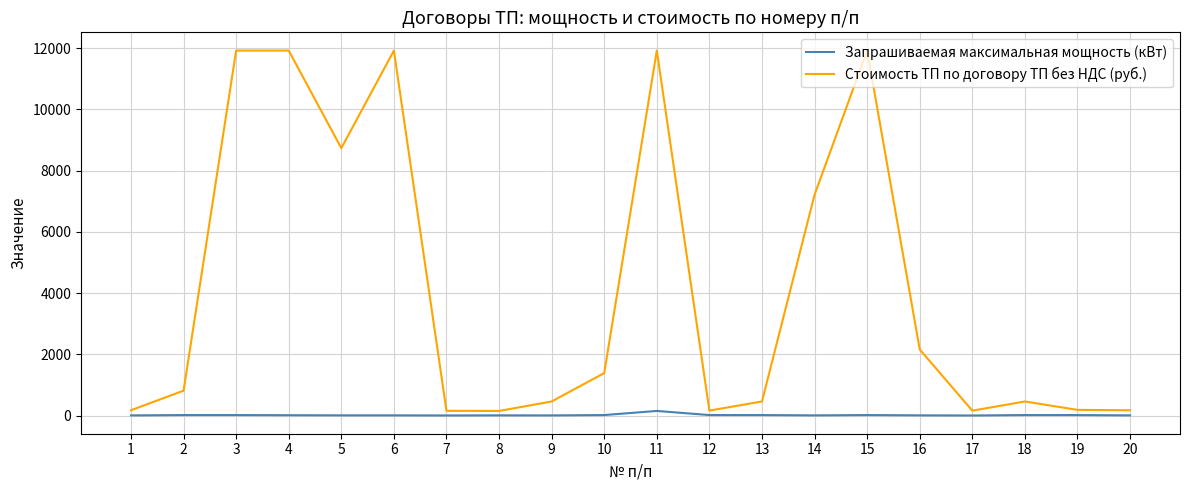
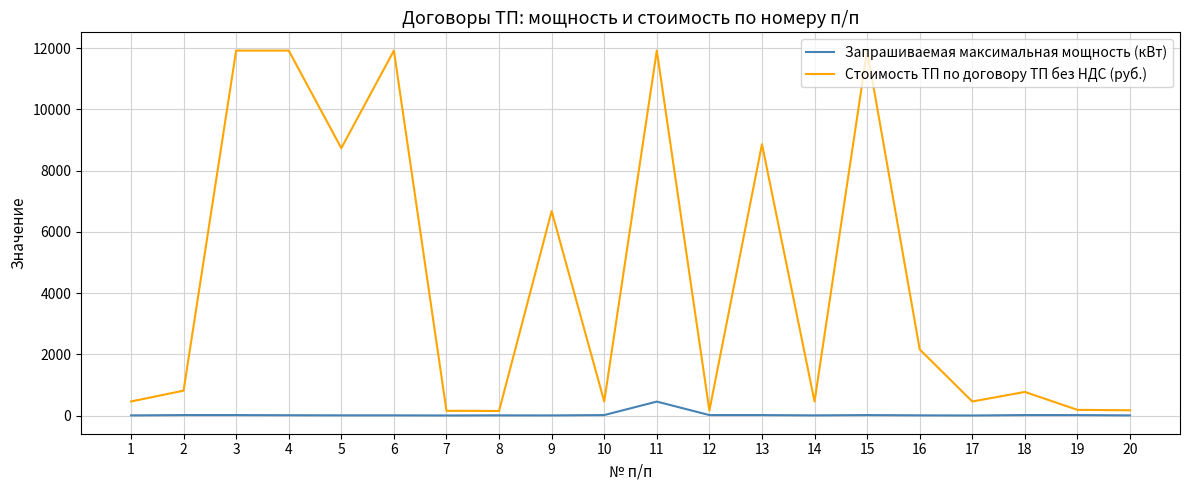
  {
    "Запрашиваемая максимальная мощность (кВт)": {
      "1": 0,
      "2": 0,
      "3": 0,
      "4": 0,
      "5": 0,
      "6": 0,
      "7": 0,
      "8": 0,
      "9": 0,
      "10": 0,
-     "11": 200,
+     "11": 500,
      "12": 0,
      "13": 0,
      "14": 0,
      "15": 0,
      "16": 0,
      "17": 0,
      "18": 0,
      "19": 0,
      "20": 0
    },
    "Стоимость ТП по договору ТП без НДС (руб.)": {
-     "1": 200,
+     "1": 500,
      "2": 800,
      "3": 11900,
      "4": 11900,
      "5": 8700,
      "6": 11900,
      "7": 200,
      "8": 100,
-     "9": 500,
-     "10": 1400,
+     "9": 6700,
+     "10": 500,
      "11": 11900,
      "12": 200,
-     "13": 500,
-     "14": 7200,
+     "13": 8900,
+     "14": 500,
      "16": 2200,
-     "17": 200,
-     "18": 500,
+     "17": 500,
+     "18": 800,
      "19": 200,
      "20": 200
    }
  }
